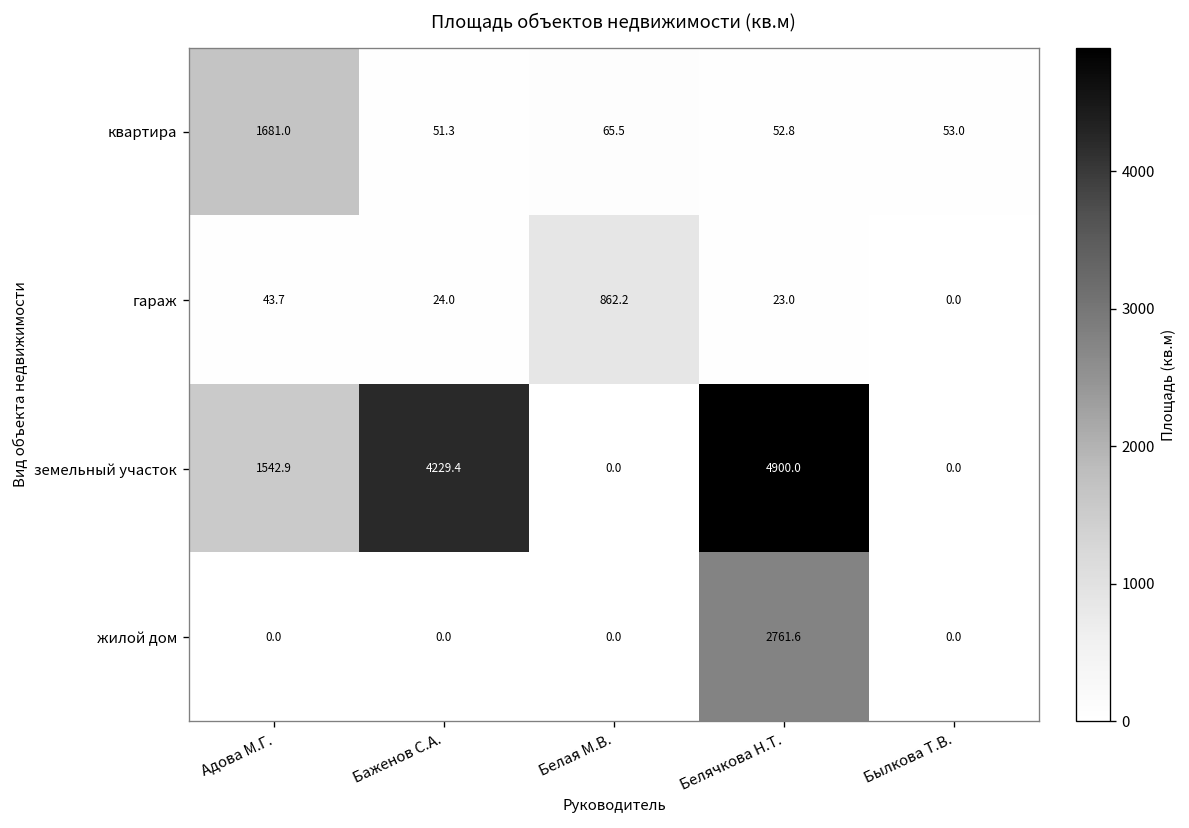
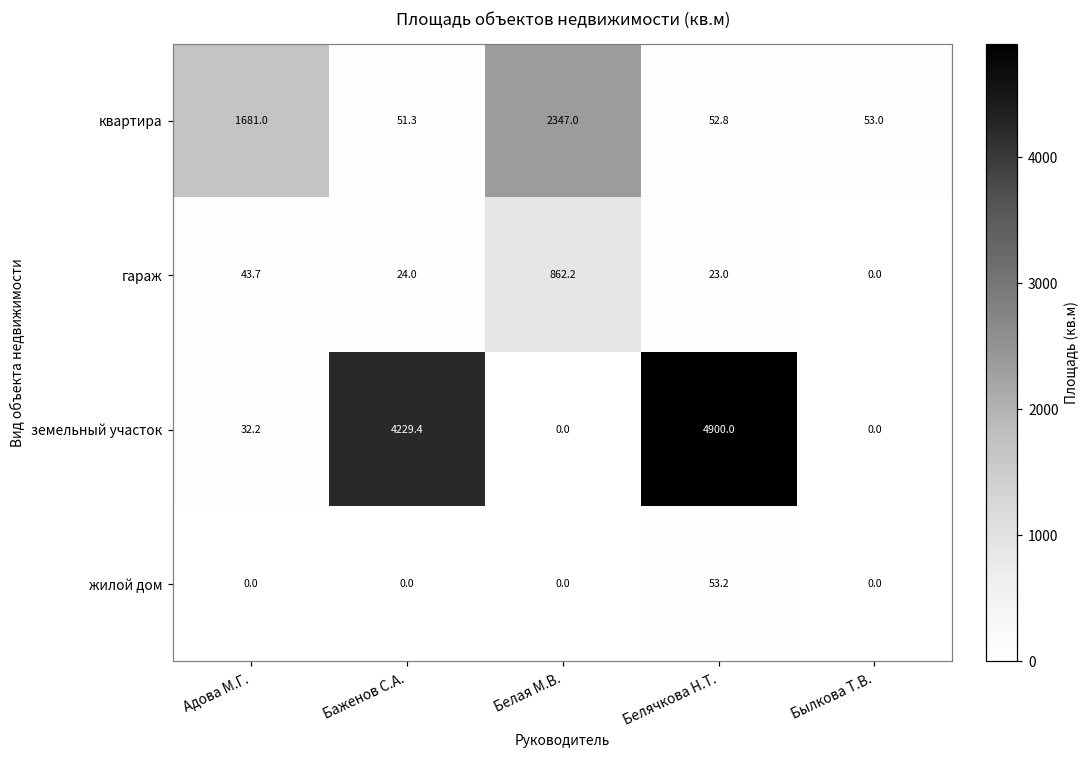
  {
    "квартира": {
      "Адова М.Г.": 1681.0,
      "Баженов С.А.": 51.3,
-     "Белая М.В.": 65.5,
+     "Белая М.В.": 2347.0,
      "Белячкова Н.Т.": 52.8,
      "Былкова Т.В.": 53.0
    },
    "гараж": {
      "Адова М.Г.": 43.7,
      "Баженов С.А.": 24.0,
      "Белая М.В.": 862.2,
      "Белячкова Н.Т.": 23.0,
      "Былкова Т.В.": 0.0
    },
    "земельный участок": {
-     "Адова М.Г.": 1542.9,
+     "Адова М.Г.": 32.2,
      "Баженов С.А.": 4229.4,
      "Белая М.В.": 0.0,
      "Белячкова Н.Т.": 4900.0,
      "Былкова Т.В.": 0.0
    },
    "жилой дом": {
      "Адова М.Г.": 0.0,
      "Баженов С.А.": 0.0,
      "Белая М.В.": 0.0,
-     "Белячкова Н.Т.": 2761.6,
+     "Белячкова Н.Т.": 53.2,
      "Былкова Т.В.": 0.0
    }
  }
